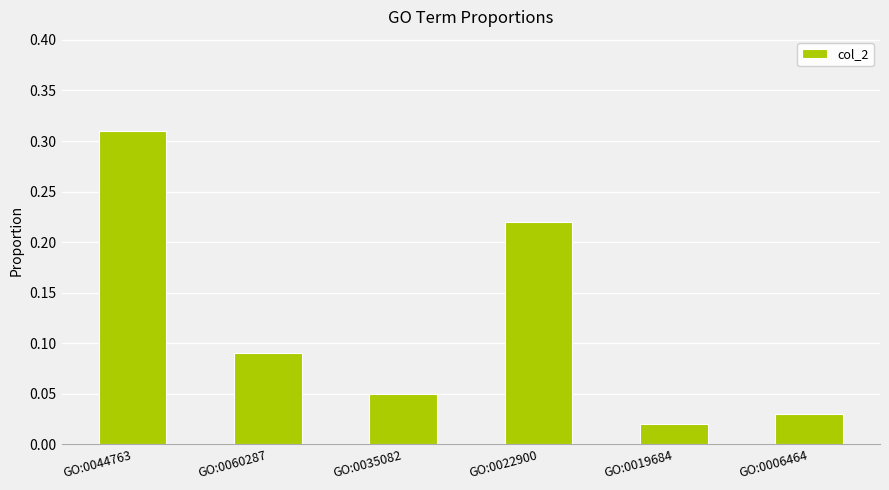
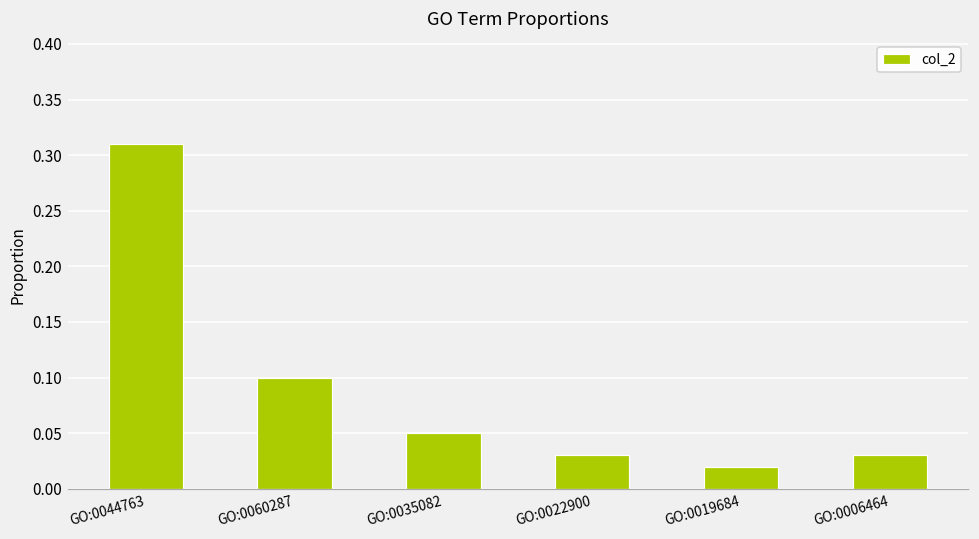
  {
    "GO:0044763": 0.31,
-   "GO:0060287": 0.09,
+   "GO:0060287": 0.10,
    "GO:0035082": 0.05,
-   "GO:0022900": 0.22,
+   "GO:0022900": 0.03,
    "GO:0019684": 0.02,
    "GO:0006464": 0.03
  }
